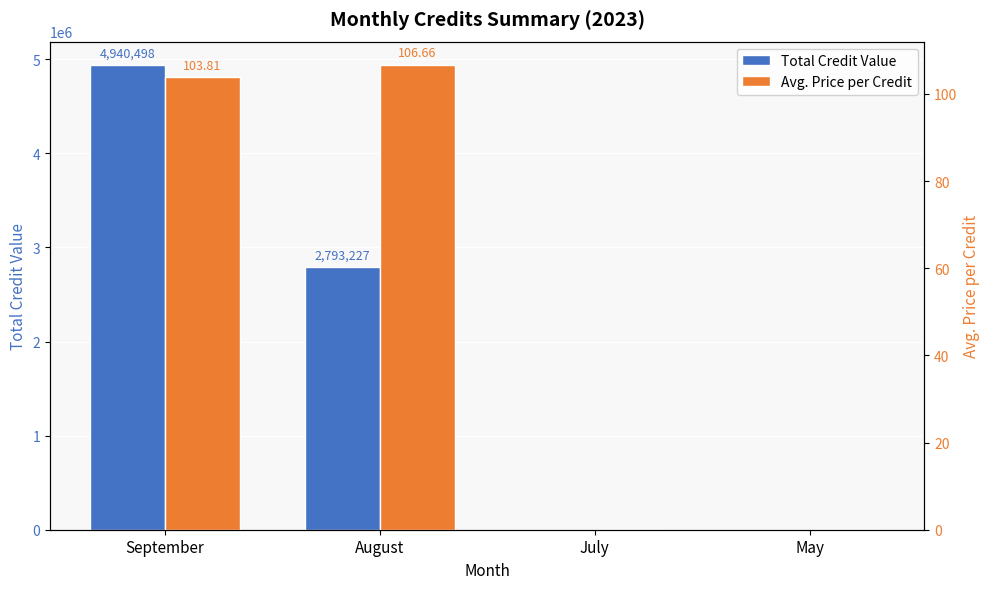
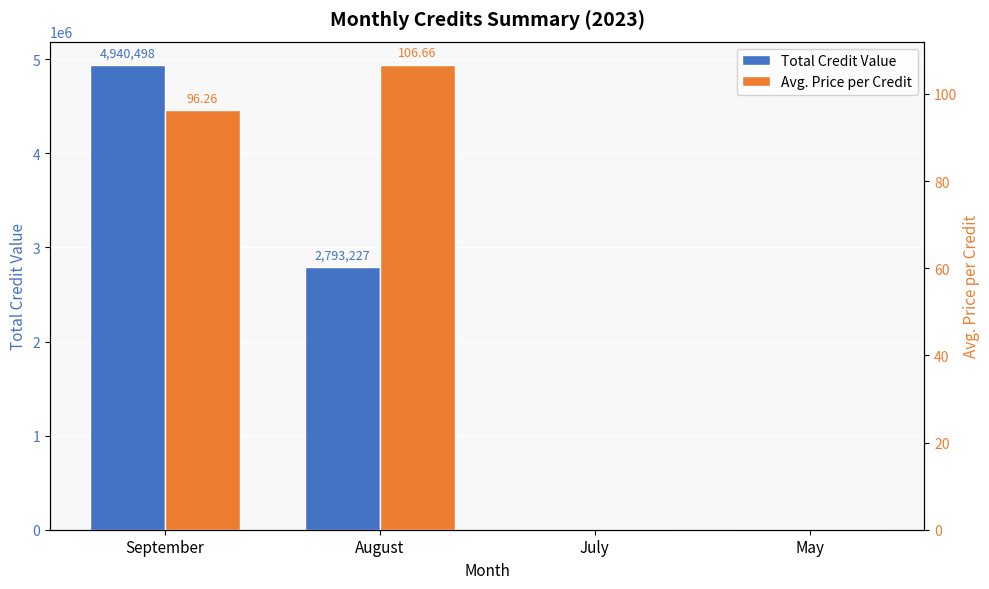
  {
    "Total Credit Value": {
      "September": "4,940,498",
      "August": "2,793,227"
    },
    "Avg. Price per Credit": {
-     "September": "103.81",
+     "September": "96.26",
      "August": "106.66"
    }
  }
